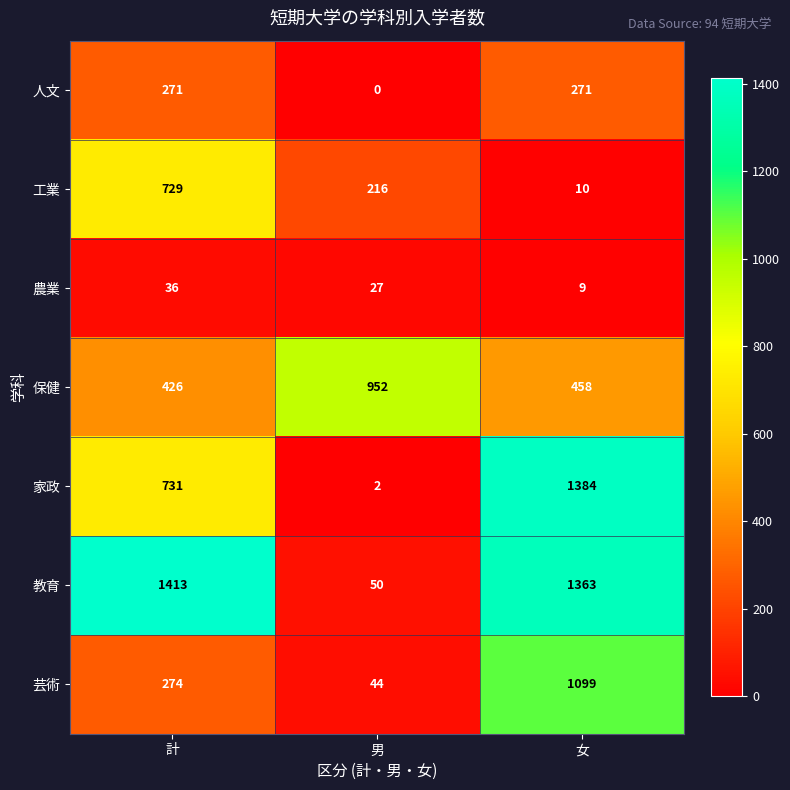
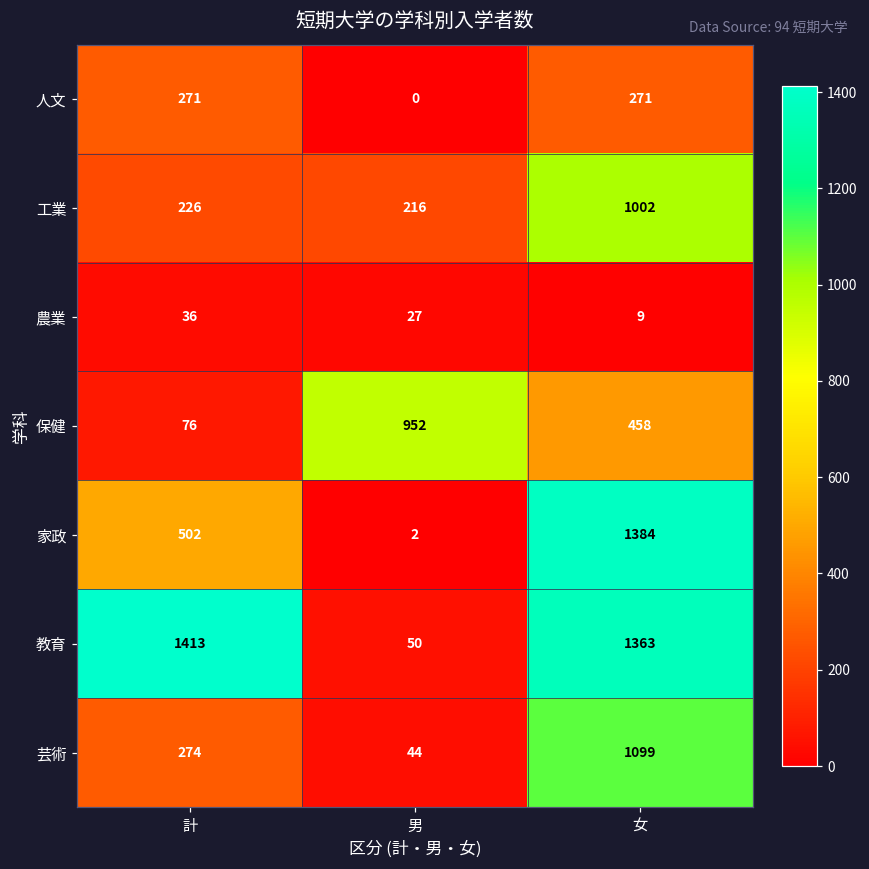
  {
    "人文": {
      "計": 271,
      "男": 0,
      "女": 271
    },
    "工業": {
-     "計": 729,
+     "計": 226,
      "男": 216,
-     "女": 10
+     "女": 1002
    },
    "農業": {
      "計": 36,
      "男": 27,
      "女": 9
    },
    "保健": {
-     "計": 426,
+     "計": 76,
      "男": 952,
      "女": 458
    },
    "家政": {
-     "計": 731,
+     "計": 502,
      "男": 2,
      "女": 1384
    },
    "教育": {
      "計": 1413,
      "男": 50,
      "女": 1363
    },
    "芸術": {
      "計": 274,
      "男": 44,
      "女": 1099
    }
  }
